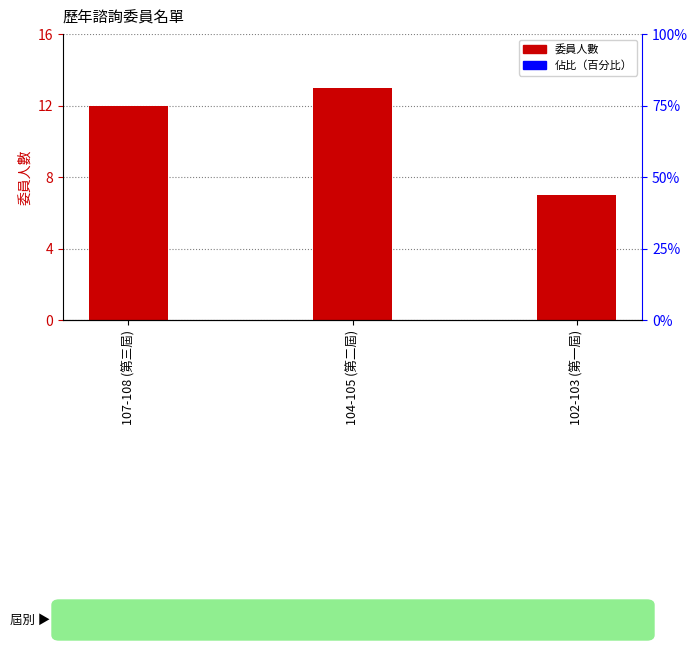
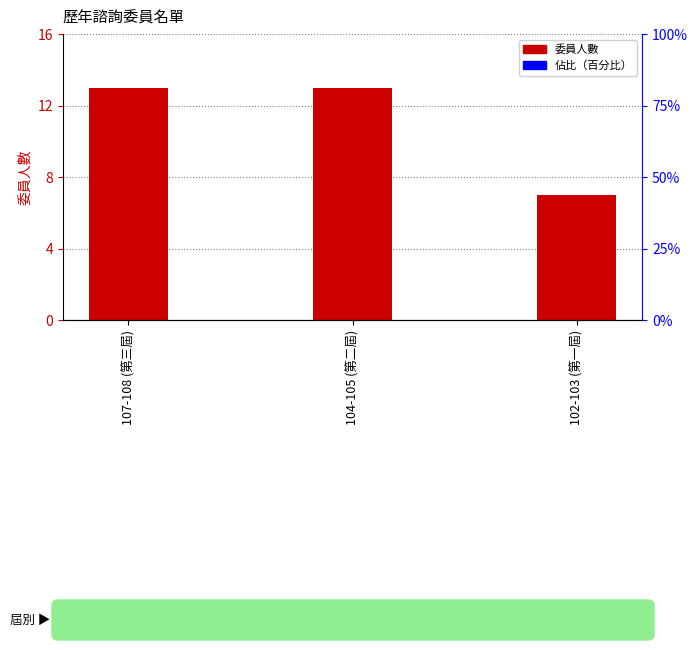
  {
-   "107-108 (第三屆)": 12,
+   "107-108 (第三屆)": 13,
    "104-105 (第二屆)": 13,
    "102-103 (第一屆)": 7
  }
